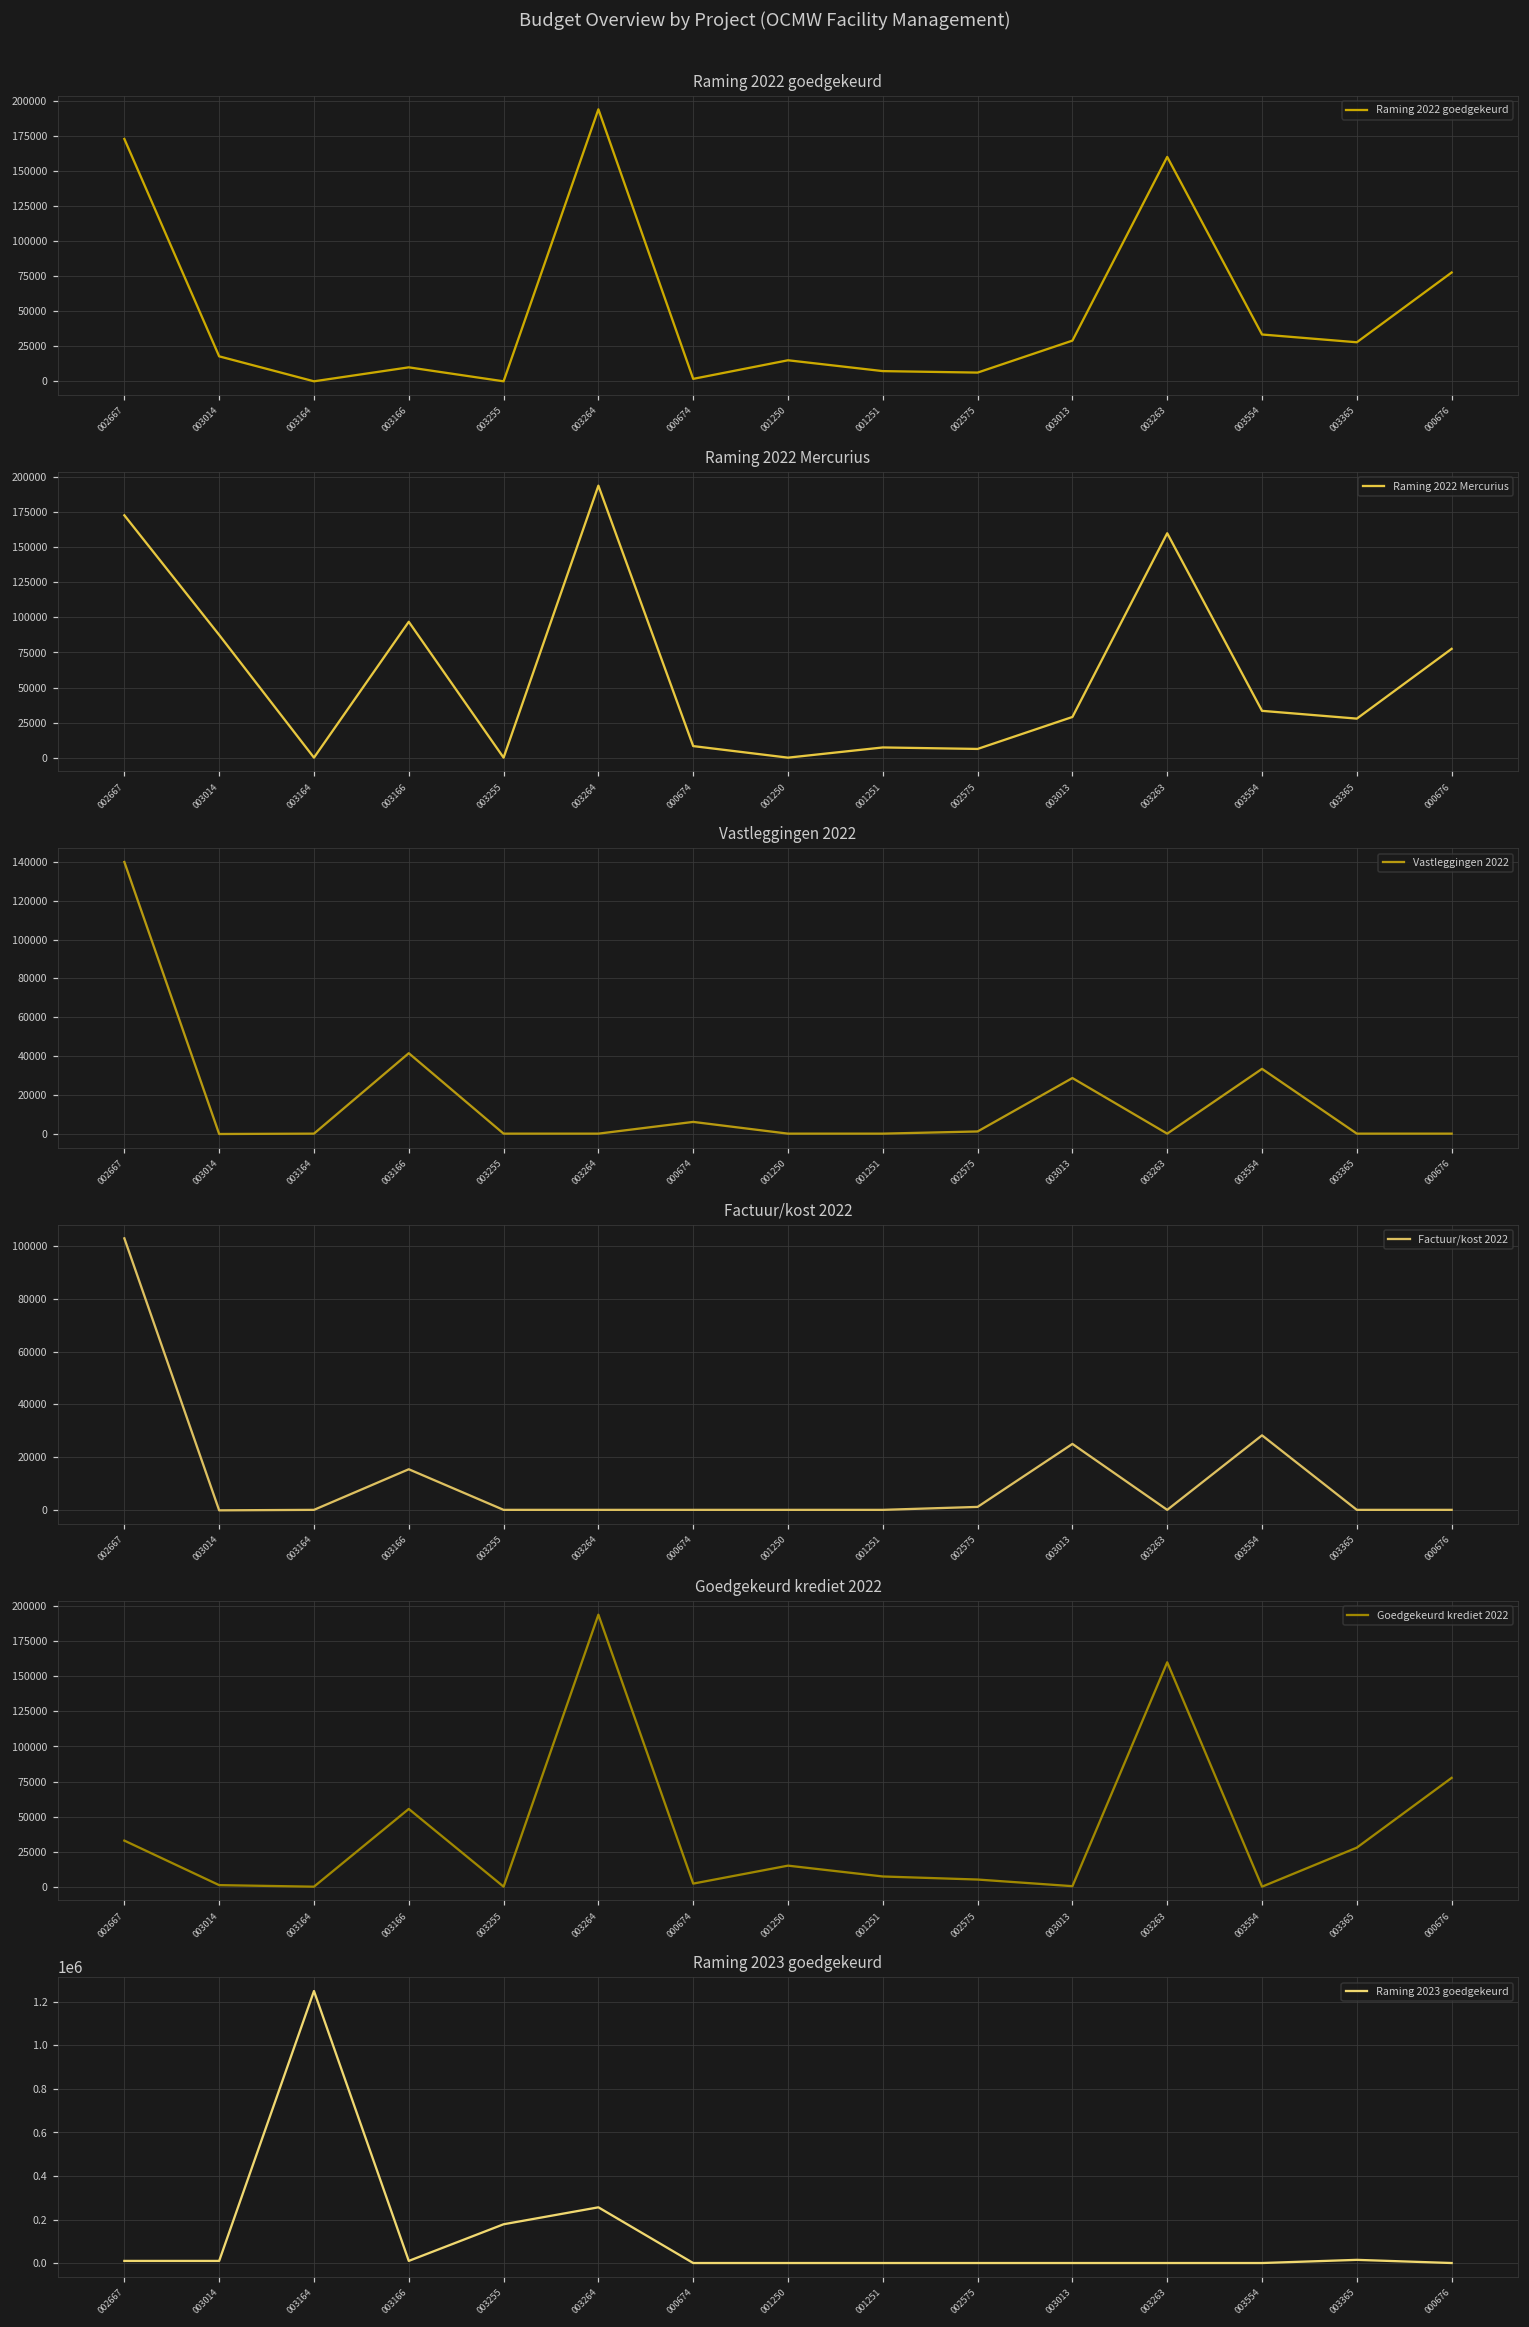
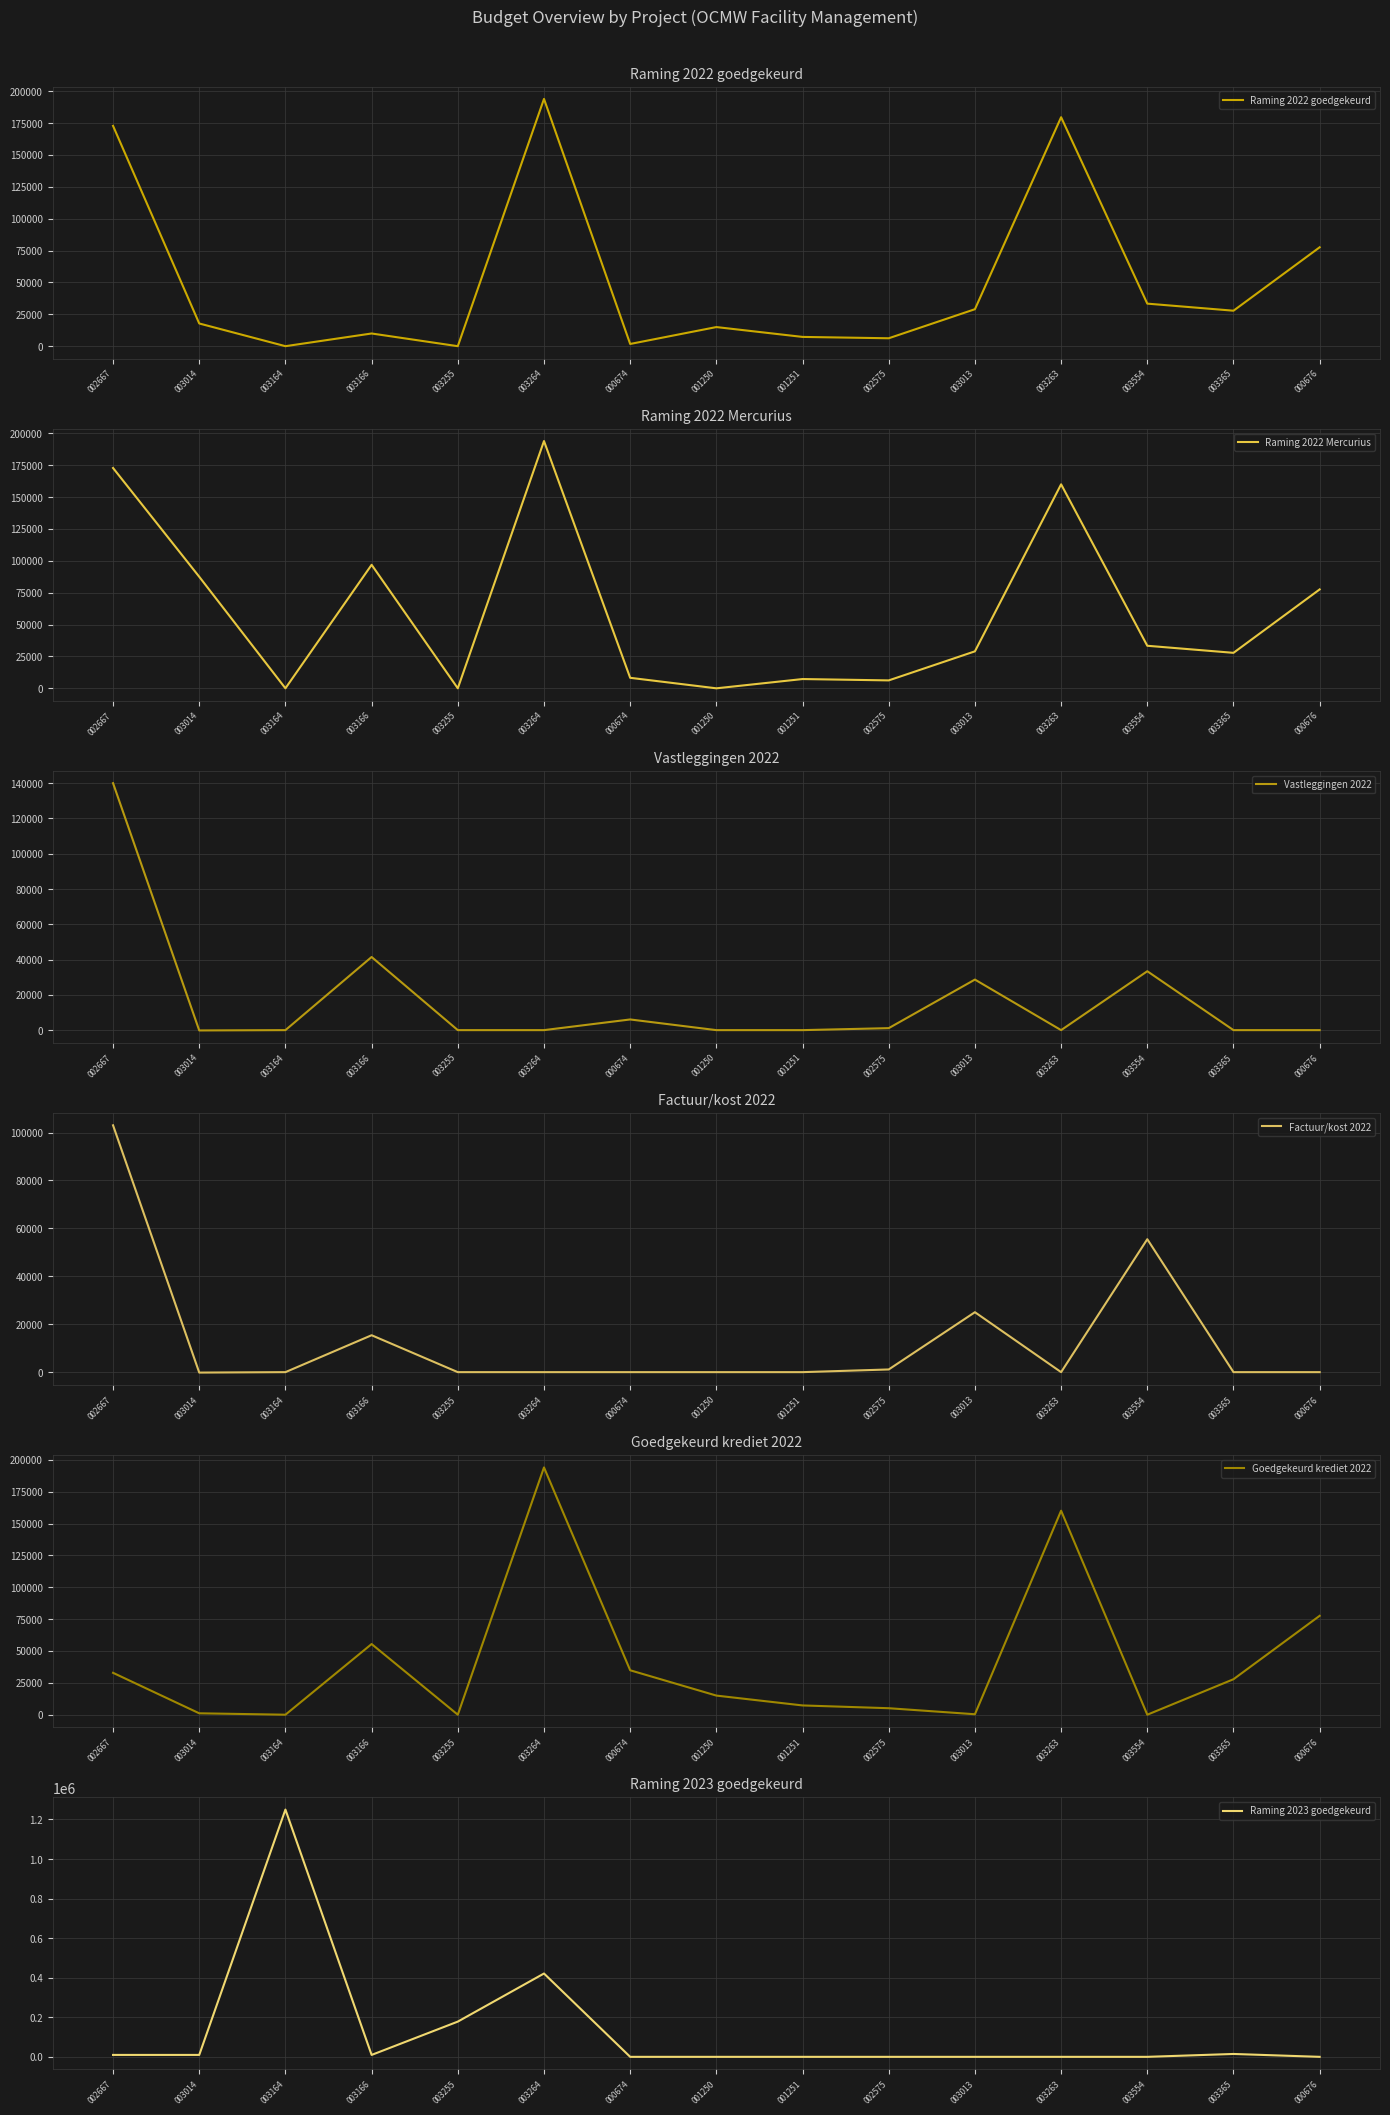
  {
    "Raming 2022 goedgekeurd": {
      "002667": 173000,
      "003014": 18000,
      "003164": 0,
      "003166": 10000,
      "003255": 0,
      "003264": 194000,
      "000674": 2000,
      "001250": 15000,
      "001251": 7000,
      "002575": 6000,
      "003013": 29000,
-     "003263": 160000,
+     "003263": 180000,
      "003554": 33000,
      "003365": 28000,
      "000676": 78000
    },
    "Raming 2022 Mercurius": {
      "002667": 173000,
      "003014": 88000,
      "003164": 0,
      "003166": 97000,
      "003255": 0,
      "003264": 194000,
      "000674": 8000,
      "001250": 0,
      "001251": 7000,
      "002575": 6000,
      "003013": 29000,
      "003263": 160000,
      "003554": 33000,
      "003365": 28000,
      "000676": 78000
    },
    "Vastleggingen 2022": {
      "002667": 140000,
      "003014": 0,
      "003164": 0,
      "003166": 41000,
      "003255": 0,
      "003264": 0,
      "000674": 6000,
      "001250": 0,
      "001251": 0,
      "002575": 1000,
      "003013": 29000,
      "003263": 0,
      "003554": 33000,
      "003365": 0,
      "000676": 0
    },
    "Factuur/kost 2022": {
      "002667": 103000,
      "003014": 0,
      "003164": 0,
      "003166": 15000,
      "003255": 0,
      "003264": 0,
      "000674": 0,
      "001250": 0,
      "001251": 0,
      "002575": 1000,
      "003013": 25000,
      "003263": 0,
-     "003554": 28000,
+     "003554": 55000,
      "003365": 0,
      "000676": 0
    },
    "Goedgekeurd krediet 2022": {
      "002667": 33000,
      "003014": 1000,
      "003164": 0,
      "003166": 55000,
      "003255": 0,
      "003264": 194000,
-     "000674": 2000,
+     "000674": 35000,
      "001250": 15000,
      "001251": 7000,
      "002575": 5000,
      "003013": 0,
      "003263": 160000,
      "003554": 0,
      "003365": 28000,
      "000676": 78000
    },
    "Raming 2023 goedgekeurd": {
      "002667": 10000,
      "003014": 10000,
      "003164": 1250000,
      "003166": 10000,
      "003255": 180000,
-     "003264": 260000,
+     "003264": 420000,
      "000674": 0,
      "001250": 0,
      "001251": 0,
      "002575": 0,
      "003013": 0,
      "003263": 0,
      "003554": 0,
      "003365": 10000,
      "000676": 0
    }
  }
